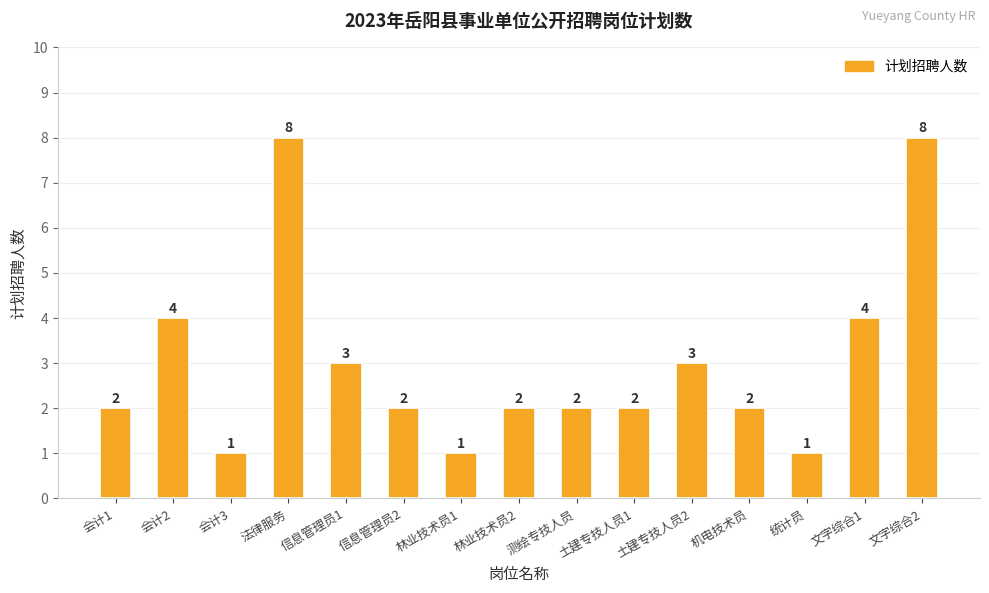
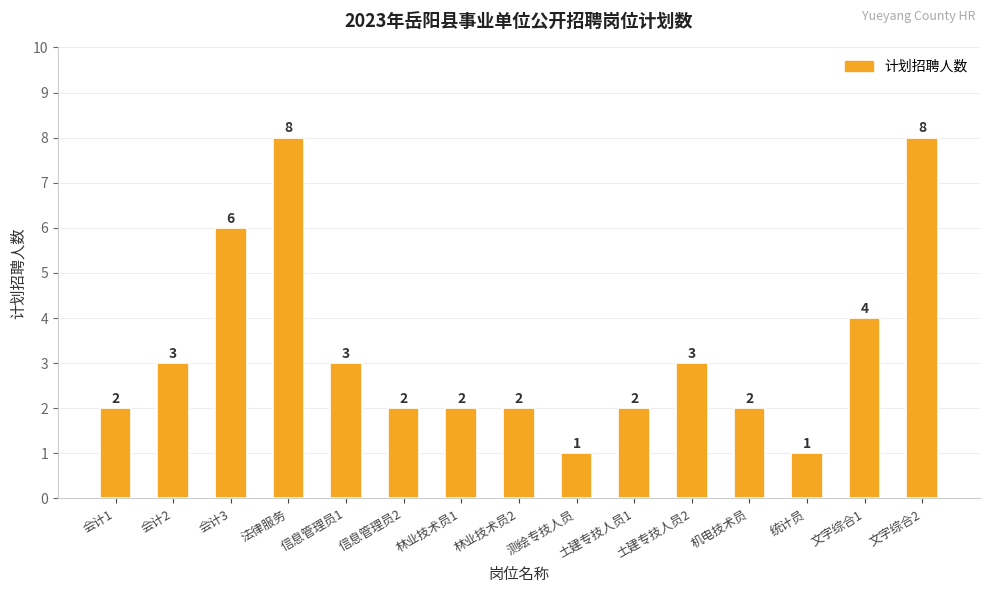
  {
    "会计1": 2,
-   "会计2": 4,
-   "会计3": 1,
+   "会计2": 3,
+   "会计3": 6,
    "法律服务": 8,
    "信息管理员1": 3,
    "信息管理员2": 2,
-   "林业技术员1": 1,
+   "林业技术员1": 2,
    "林业技术员2": 2,
-   "测绘专技人员": 2,
+   "测绘专技人员": 1,
    "土建专技人员1": 2,
    "土建专技人员2": 3,
    "机电技术员": 2,
    "统计员": 1,
    "文字综合1": 4,
    "文字综合2": 8
  }
